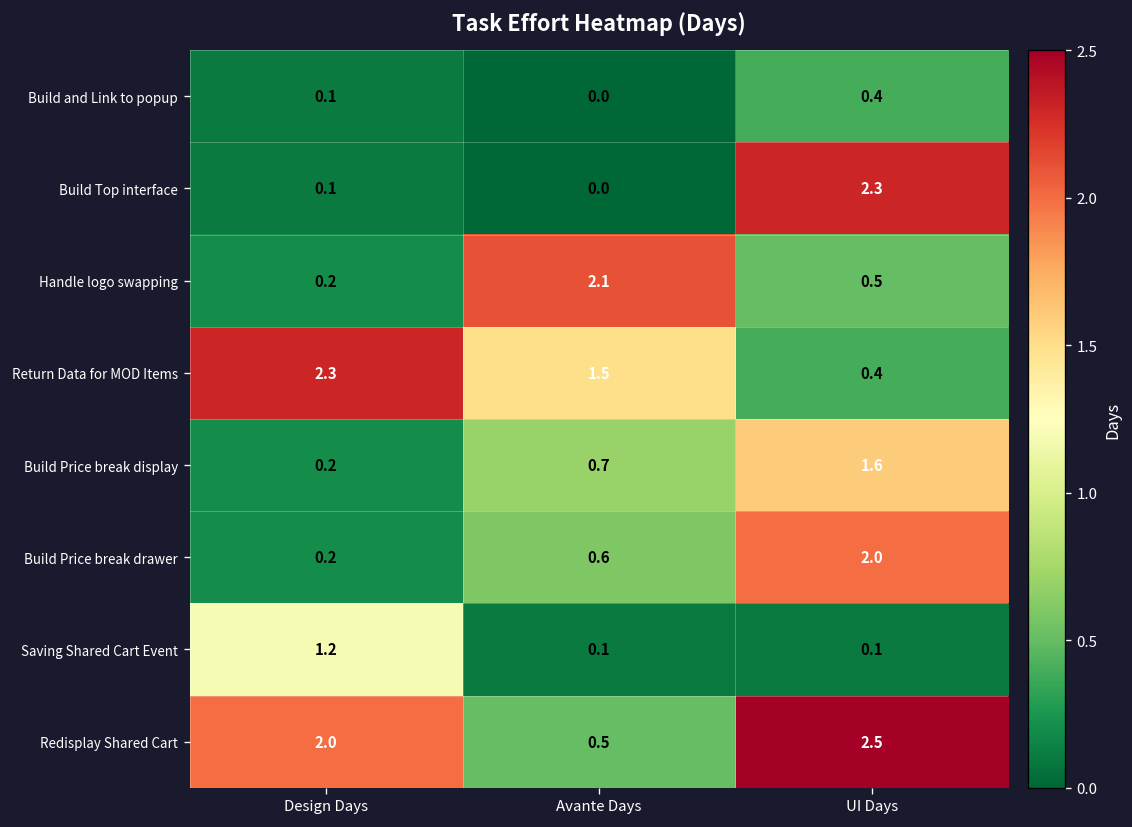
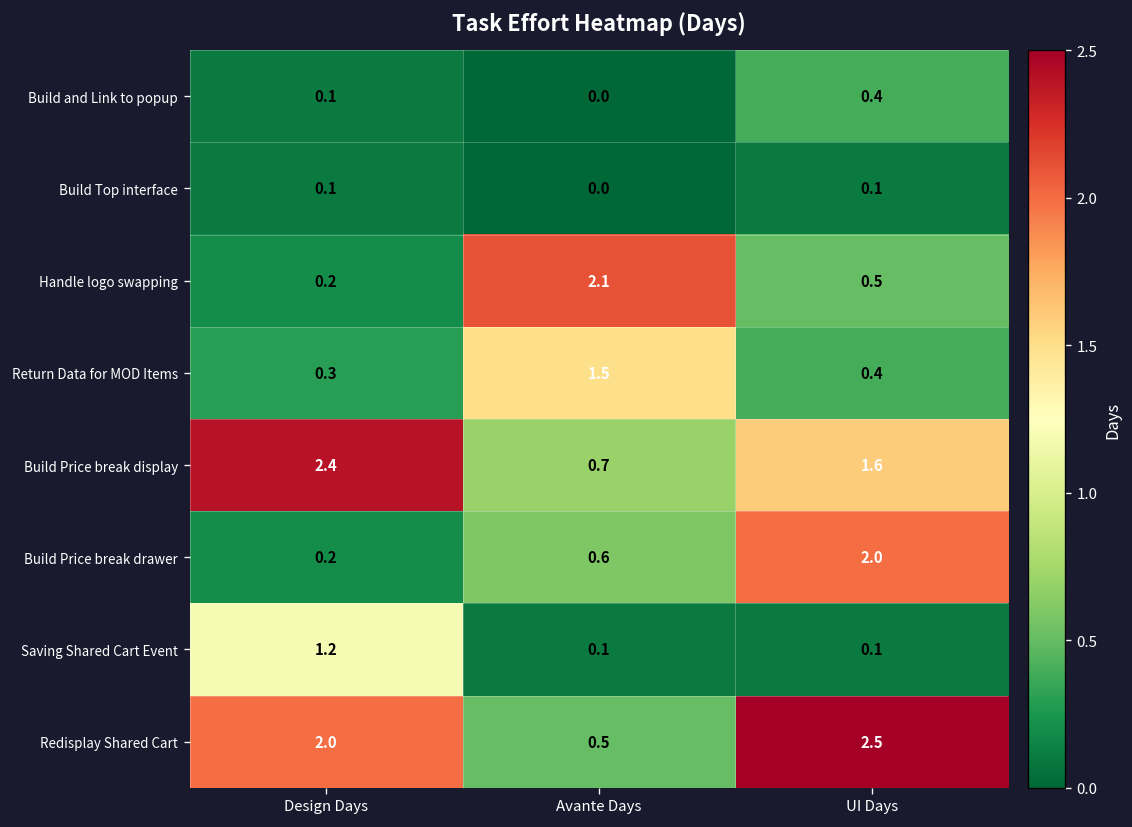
  {
    "Build and Link to popup": {
      "Design Days": 0.1,
      "Avante Days": 0.0,
      "UI Days": 0.4
    },
    "Build Top interface": {
      "Design Days": 0.1,
      "Avante Days": 0.0,
-     "UI Days": 2.3
+     "UI Days": 0.1
    },
    "Handle logo swapping": {
      "Design Days": 0.2,
      "Avante Days": 2.1,
      "UI Days": 0.5
    },
    "Return Data for MOD Items": {
-     "Design Days": 2.3,
+     "Design Days": 0.3,
      "Avante Days": 1.5,
      "UI Days": 0.4
    },
    "Build Price break display": {
-     "Design Days": 0.2,
+     "Design Days": 2.4,
      "Avante Days": 0.7,
      "UI Days": 1.6
    },
    "Build Price break drawer": {
      "Design Days": 0.2,
      "Avante Days": 0.6,
      "UI Days": 2.0
    },
    "Saving Shared Cart Event": {
      "Design Days": 1.2,
      "Avante Days": 0.1,
      "UI Days": 0.1
    },
    "Redisplay Shared Cart": {
      "Design Days": 2.0,
      "Avante Days": 0.5,
      "UI Days": 2.5
    }
  }
